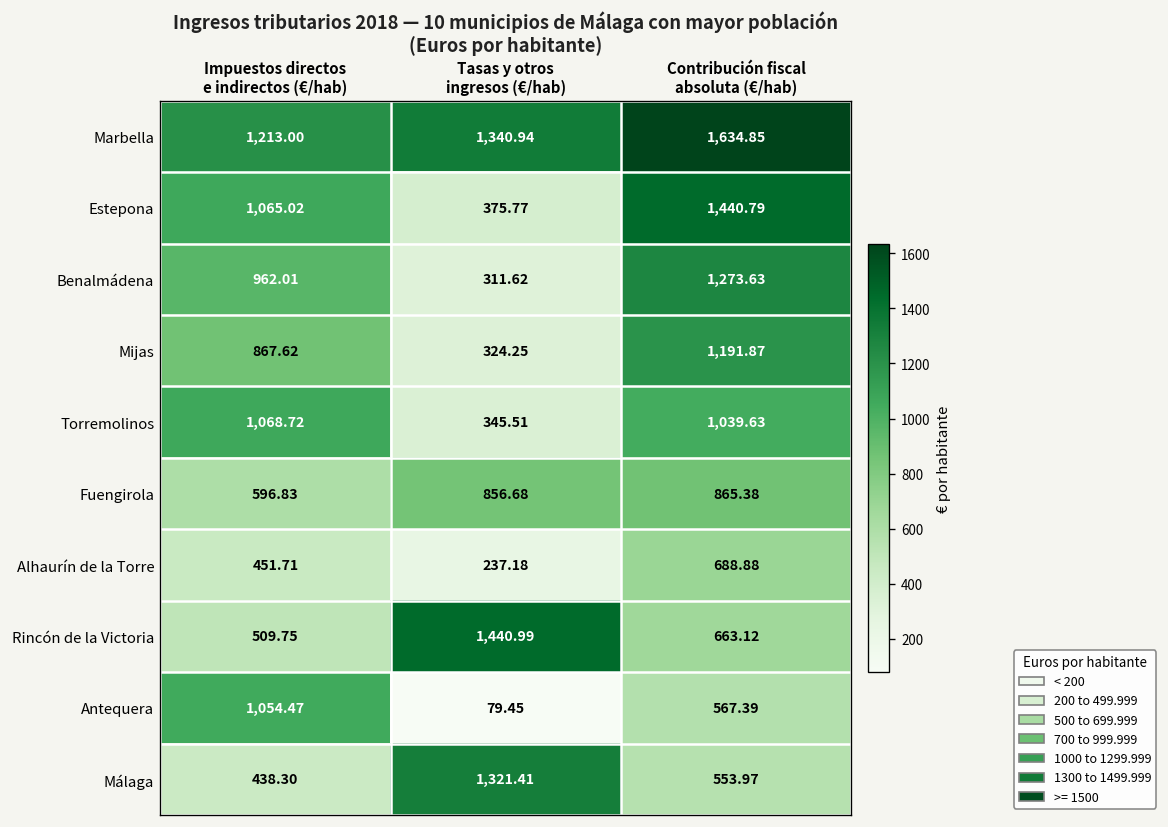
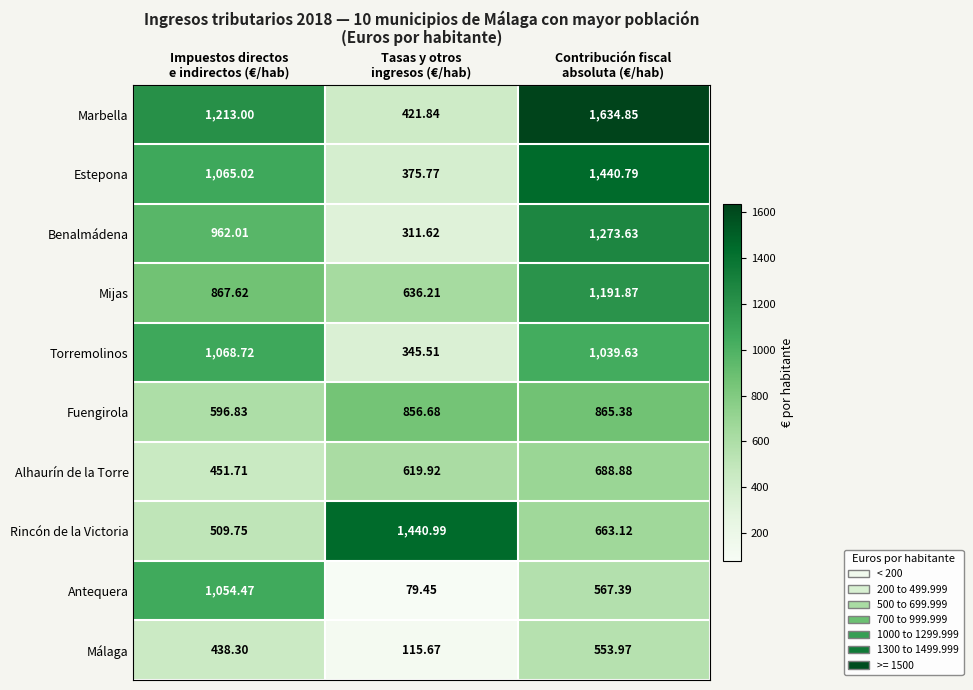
  {
    "Marbella": {
      "Impuestos directos e indirectos (€/hab)": "1,213.00",
-     "Tasas y otros ingresos (€/hab)": "1,340.94",
+     "Tasas y otros ingresos (€/hab)": "421.84",
      "Contribución fiscal absoluta (€/hab)": "1,634.85"
    },
    "Estepona": {
      "Impuestos directos e indirectos (€/hab)": "1,065.02",
      "Tasas y otros ingresos (€/hab)": "375.77",
      "Contribución fiscal absoluta (€/hab)": "1,440.79"
    },
    "Benalmádena": {
      "Impuestos directos e indirectos (€/hab)": "962.01",
      "Tasas y otros ingresos (€/hab)": "311.62",
      "Contribución fiscal absoluta (€/hab)": "1,273.63"
    },
    "Mijas": {
      "Impuestos directos e indirectos (€/hab)": "867.62",
-     "Tasas y otros ingresos (€/hab)": "324.25",
+     "Tasas y otros ingresos (€/hab)": "636.21",
      "Contribución fiscal absoluta (€/hab)": "1,191.87"
    },
    "Torremolinos": {
      "Impuestos directos e indirectos (€/hab)": "1,068.72",
      "Tasas y otros ingresos (€/hab)": "345.51",
      "Contribución fiscal absoluta (€/hab)": "1,039.63"
    },
    "Fuengirola": {
      "Impuestos directos e indirectos (€/hab)": "596.83",
      "Tasas y otros ingresos (€/hab)": "856.68",
      "Contribución fiscal absoluta (€/hab)": "865.38"
    },
    "Alhaurín de la Torre": {
      "Impuestos directos e indirectos (€/hab)": "451.71",
-     "Tasas y otros ingresos (€/hab)": "237.18",
+     "Tasas y otros ingresos (€/hab)": "619.92",
      "Contribución fiscal absoluta (€/hab)": "688.88"
    },
    "Rincón de la Victoria": {
      "Impuestos directos e indirectos (€/hab)": "509.75",
      "Tasas y otros ingresos (€/hab)": "1,440.99",
      "Contribución fiscal absoluta (€/hab)": "663.12"
    },
    "Antequera": {
      "Impuestos directos e indirectos (€/hab)": "1,054.47",
      "Tasas y otros ingresos (€/hab)": "79.45",
      "Contribución fiscal absoluta (€/hab)": "567.39"
    },
    "Málaga": {
      "Impuestos directos e indirectos (€/hab)": "438.30",
-     "Tasas y otros ingresos (€/hab)": "1,321.41",
+     "Tasas y otros ingresos (€/hab)": "115.67",
      "Contribución fiscal absoluta (€/hab)": "553.97"
    }
  }
